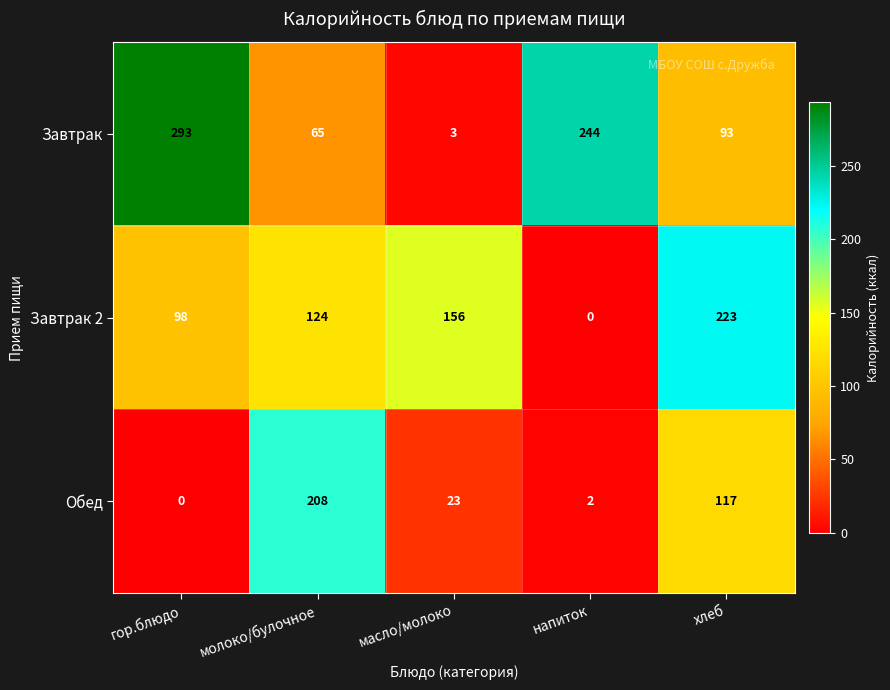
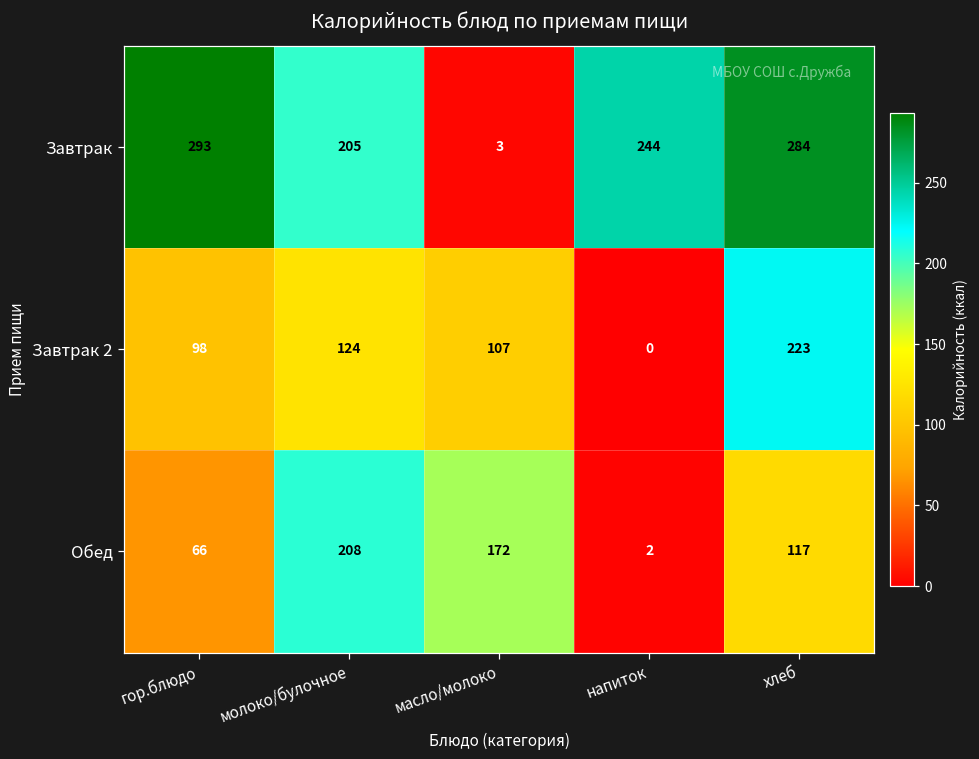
  {
    "Завтрак": {
      "гор.блюдо": 293,
-     "молоко/булочное": 65,
+     "молоко/булочное": 205,
      "масло/молоко": 3,
      "напиток": 244,
-     "хлеб": 93
+     "хлеб": 284
    },
    "Завтрак 2": {
      "гор.блюдо": 98,
      "молоко/булочное": 124,
-     "масло/молоко": 156,
+     "масло/молоко": 107,
      "напиток": 0,
      "хлеб": 223
    },
    "Обед": {
-     "гор.блюдо": 0,
+     "гор.блюдо": 66,
      "молоко/булочное": 208,
-     "масло/молоко": 23,
+     "масло/молоко": 172,
      "напиток": 2,
      "хлеб": 117
    }
  }
